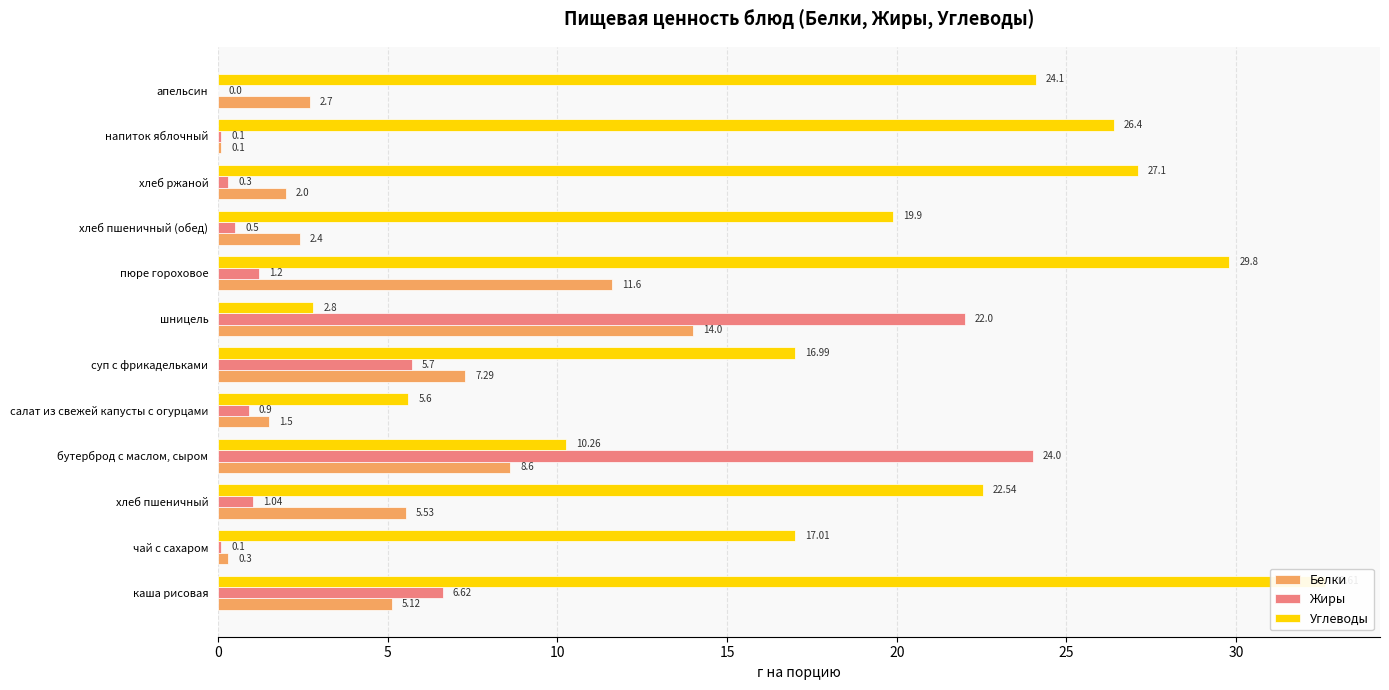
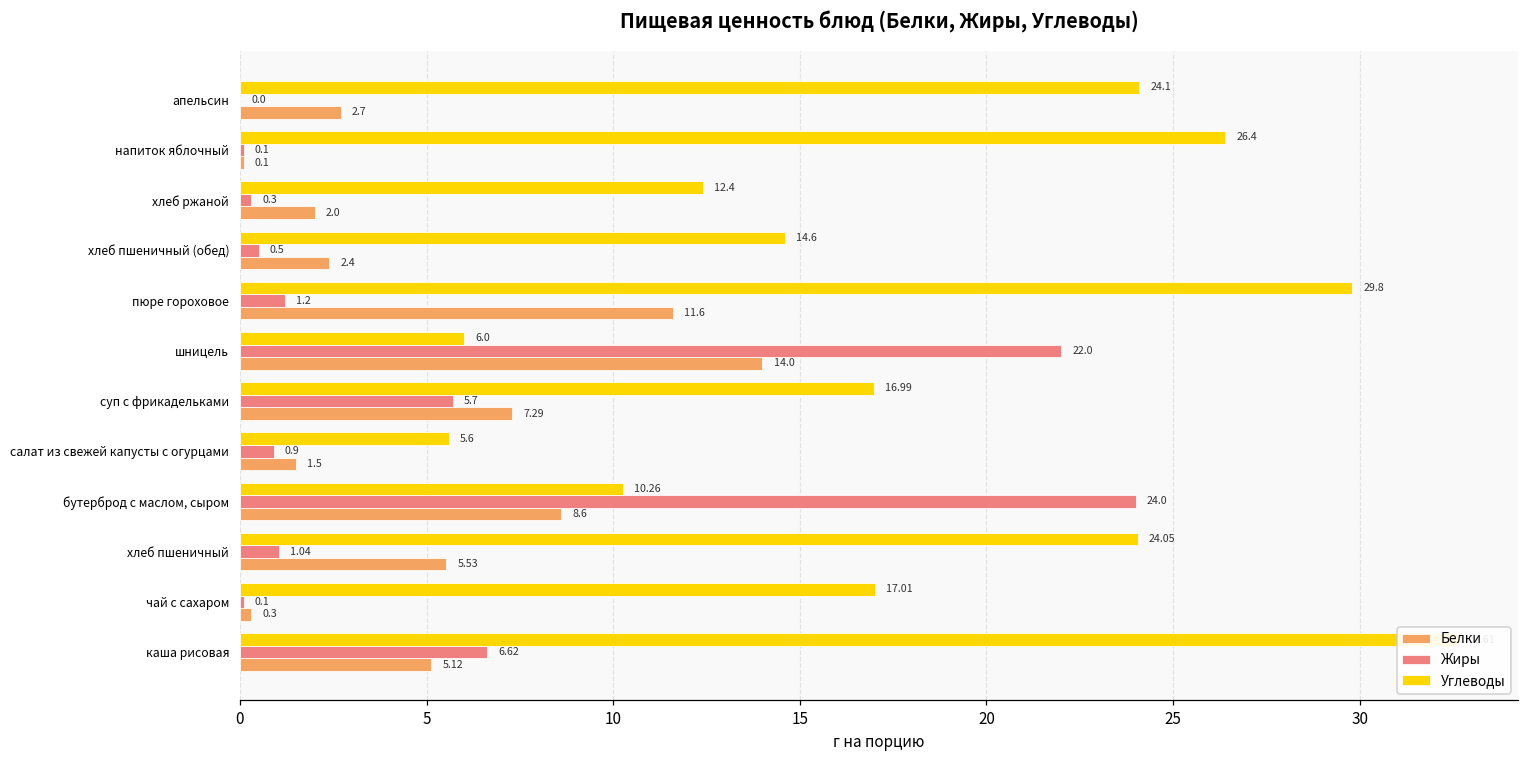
  {
    "Углеводы": {
      "апельсин": 24.1,
      "напиток яблочный": 26.4,
-     "хлеб ржаной": 27.1,
-     "хлеб пшеничный (обед)": 19.9,
+     "хлеб ржаной": 12.4,
+     "хлеб пшеничный (обед)": 14.6,
      "пюре гороховое": 29.8,
-     "шницель": 2.8,
+     "шницель": 6.0,
      "суп с фрикадельками": 16.99,
      "салат из свежей капусты с огурцами": 5.6,
      "бутерброд с маслом, сыром": 10.26,
-     "хлеб пшеничный": 22.54,
+     "хлеб пшеничный": 24.05,
      "чай с сахаром": 17.01
    }
  }
